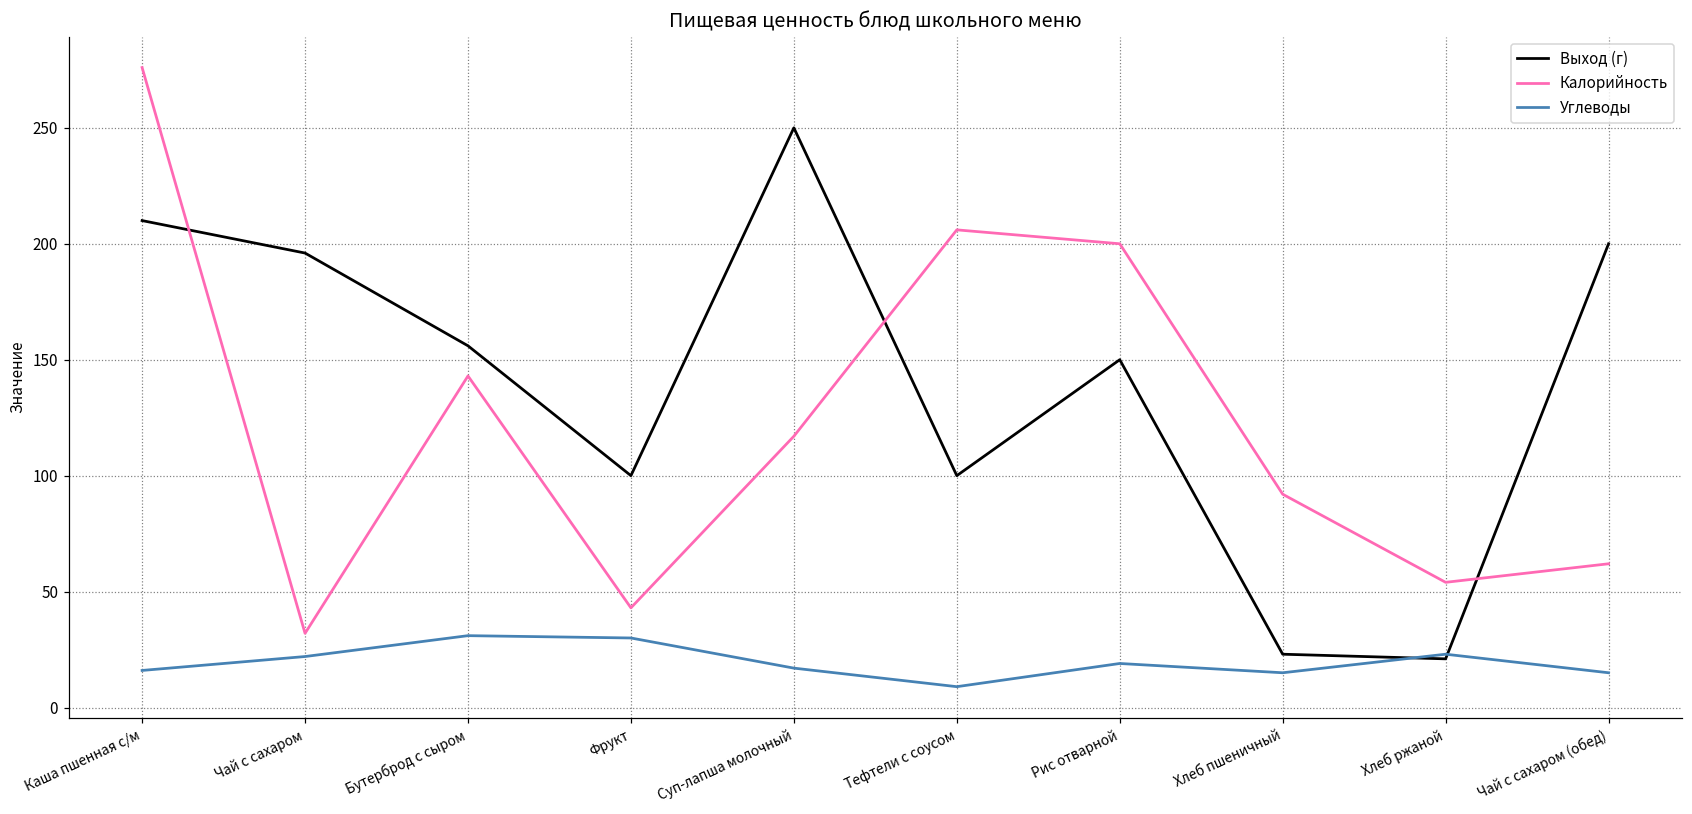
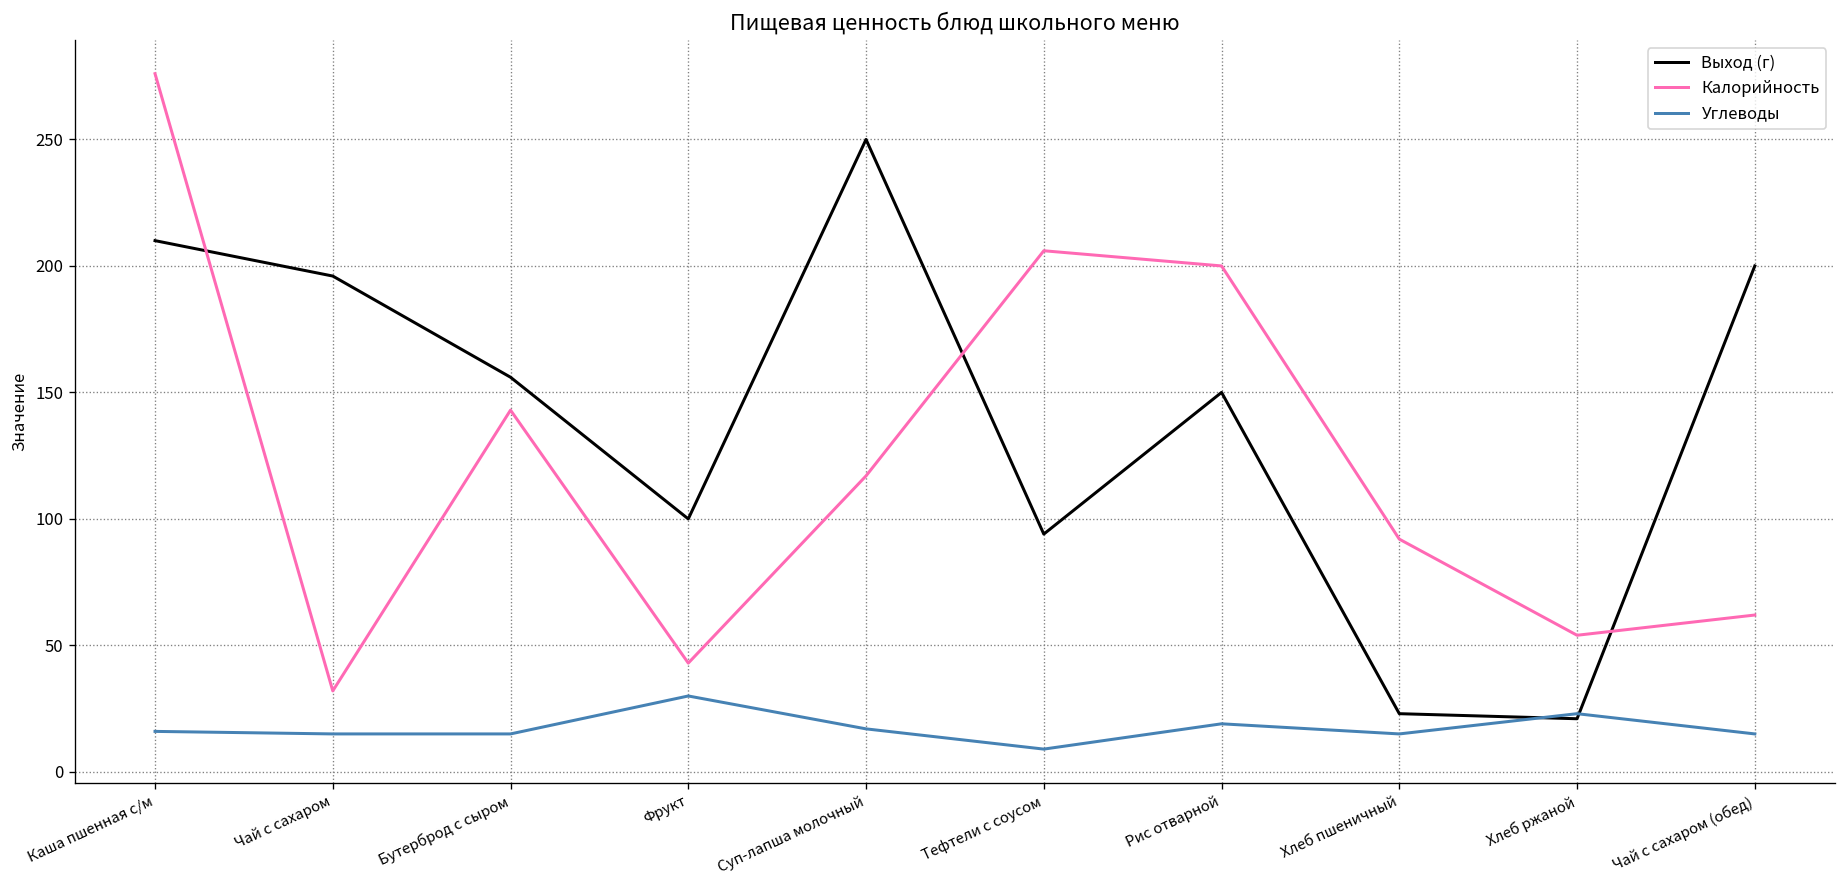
  {
    "Выход (г)": {
      "Каша пшенная с/м": 210,
      "Чай с сахаром": 196,
      "Бутерброд с сыром": 156,
      "Фрукт": 100,
      "Суп-лапша молочный": 250,
-     "Тефтели с соусом": 100,
+     "Тефтели с соусом": 94,
      "Рис отварной": 150,
      "Хлеб пшеничный": 23,
      "Хлеб ржаной": 21,
      "Чай с сахаром (обед)": 200
    },
    "Калорийность": {
      "Каша пшенная с/м": 276,
      "Чай с сахаром": 32,
      "Бутерброд с сыром": 143,
      "Фрукт": 43,
      "Суп-лапша молочный": 117,
      "Тефтели с соусом": 206,
      "Рис отварной": 200,
      "Хлеб пшеничный": 92,
      "Хлеб ржаной": 54,
      "Чай с сахаром (обед)": 62
    },
    "Углеводы": {
      "Каша пшенная с/м": 16,
-     "Чай с сахаром": 22,
-     "Бутерброд с сыром": 31,
+     "Чай с сахаром": 15,
+     "Бутерброд с сыром": 15,
      "Фрукт": 30,
      "Суп-лапша молочный": 17,
      "Тефтели с соусом": 9,
      "Рис отварной": 19,
      "Хлеб пшеничный": 15,
      "Хлеб ржаной": 23,
      "Чай с сахаром (обед)": 15
    }
  }
